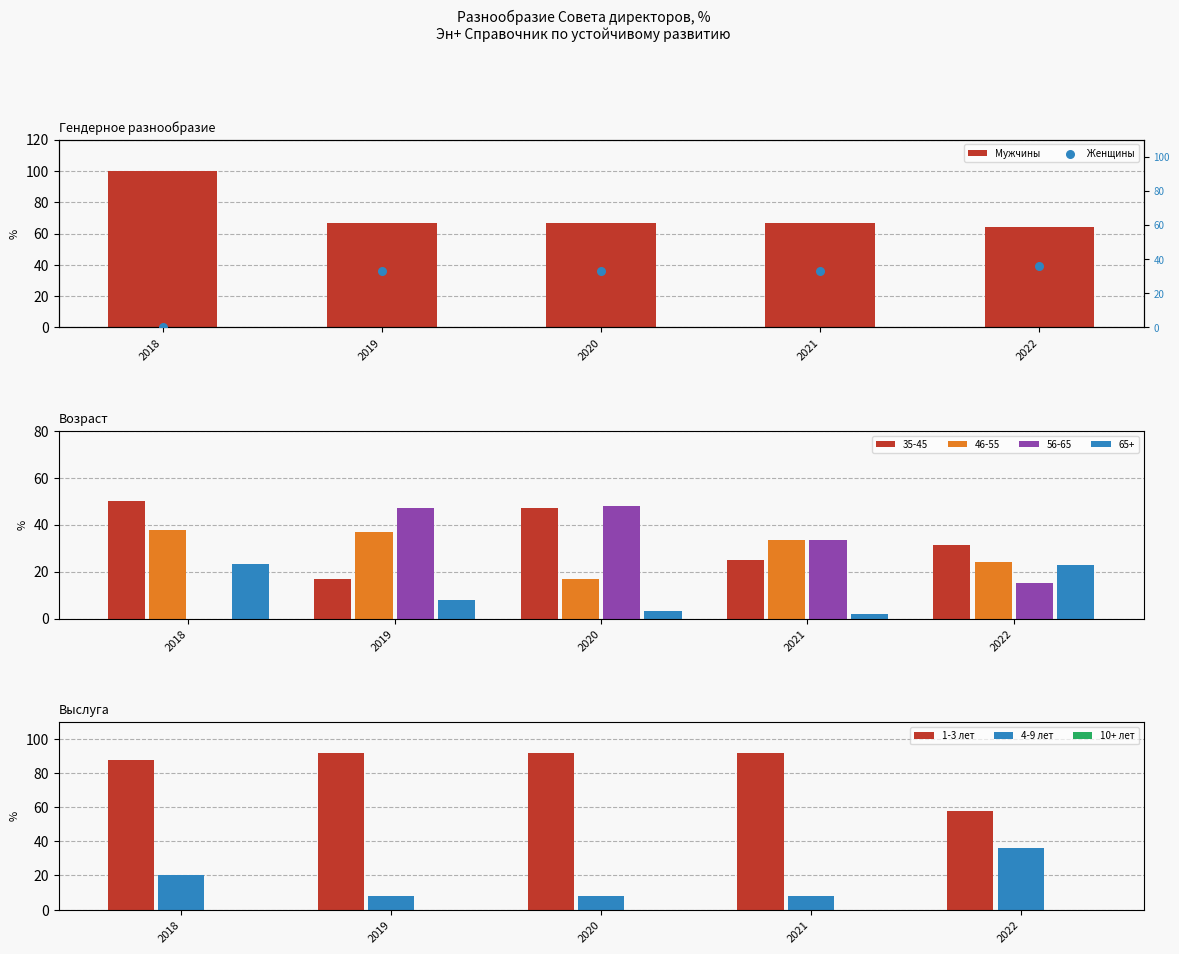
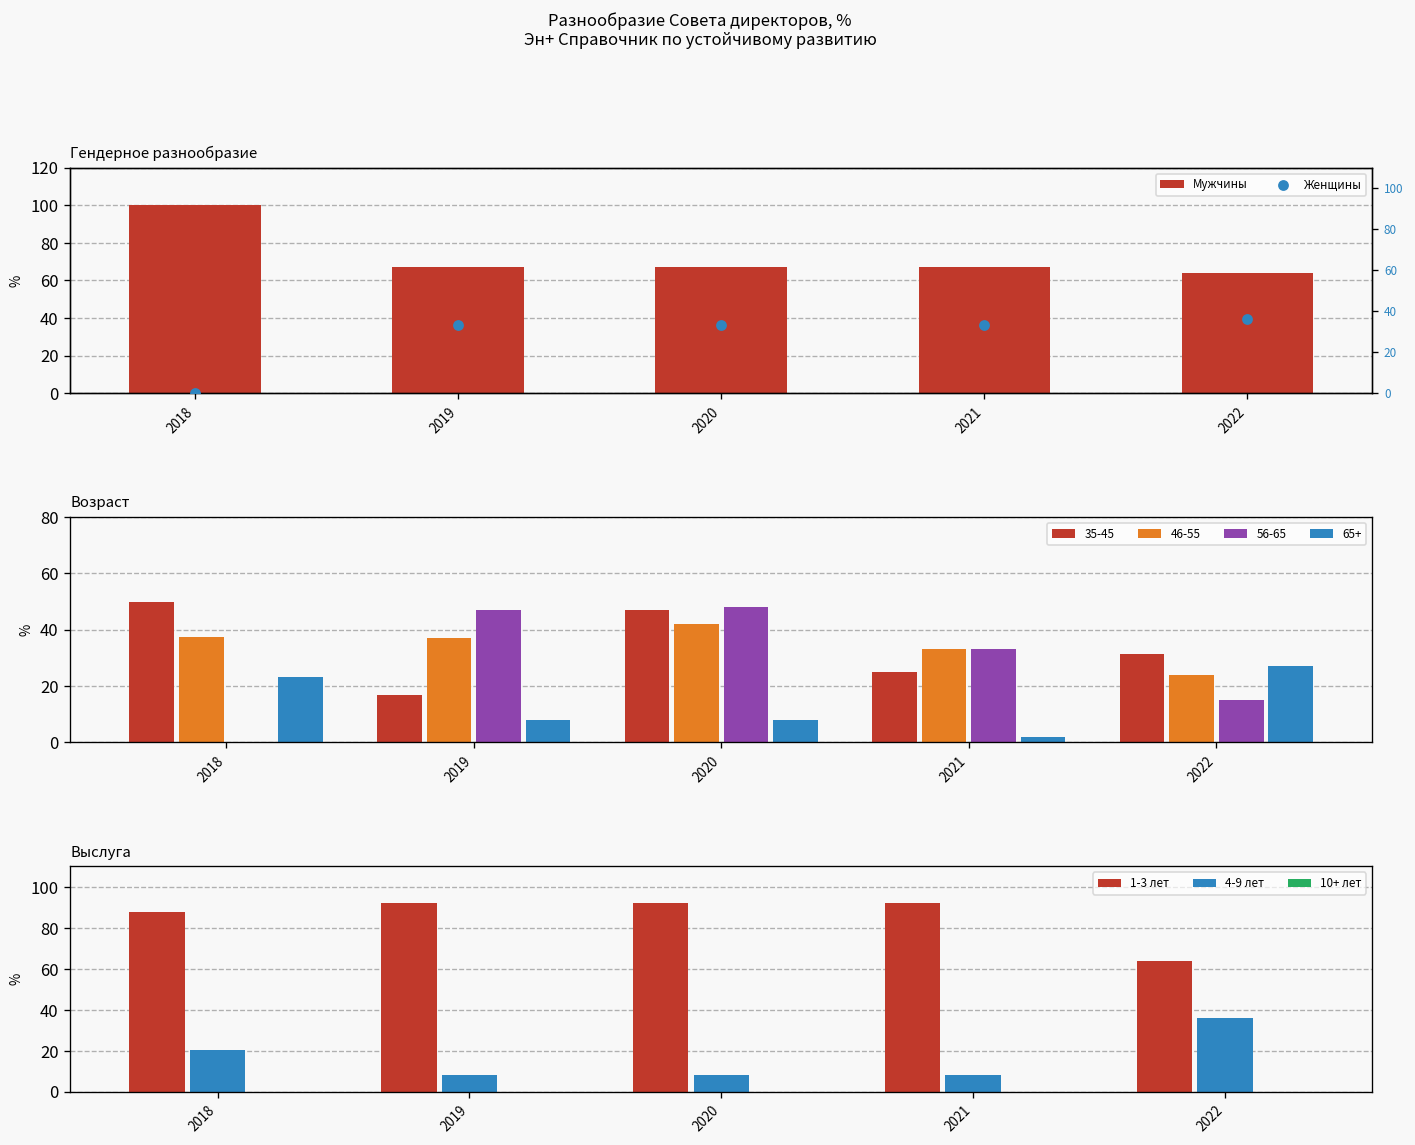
  {
    "Возраст": {
      "35-45": {
        "2018": 50,
        "2019": 17,
        "2020": 47,
        "2021": 25,
        "2022": 31
      },
      "46-55": {
        "2018": 38,
        "2019": 37,
-       "2020": 17,
+       "2020": 42,
        "2021": 33,
        "2022": 24
      },
      "56-65": {
        "2018": 0,
        "2019": 47,
        "2020": 48,
        "2021": 33,
        "2022": 15
      },
      "65+": {
        "2018": 23,
        "2019": 8,
-       "2020": 3,
+       "2020": 8,
        "2021": 2,
-       "2022": 23
+       "2022": 27
      }
    },
    "Выслуга": {
      "1-3 лет": {
        "2018": 88,
        "2019": 92,
        "2020": 92,
        "2021": 92,
-       "2022": 58
+       "2022": 64
      },
      "4-9 лет": {
        "2018": 20,
        "2019": 8,
        "2020": 8,
        "2021": 8,
        "2022": 36
      },
      "10+ лет": {
        "2018": 0,
        "2019": 0,
        "2020": 0,
        "2021": 0,
        "2022": 0
      }
    }
  }
